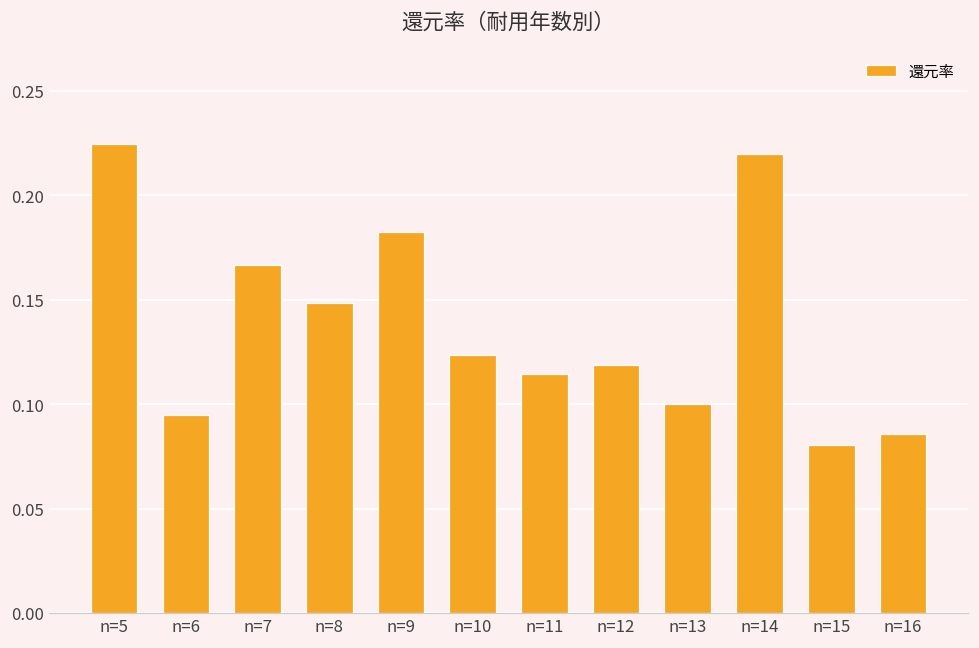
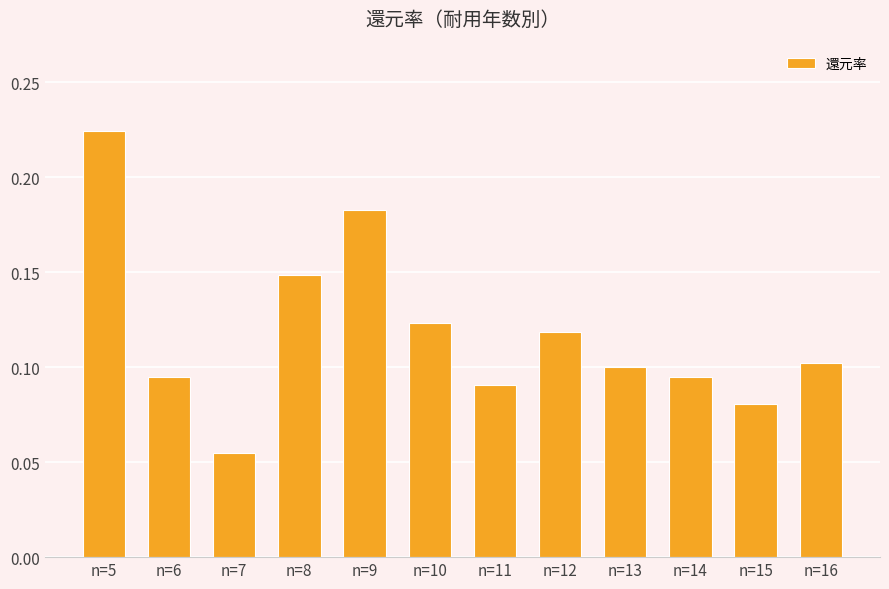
  {
    "n=5": 0.225,
    "n=6": 0.095,
-   "n=7": 0.167,
+   "n=7": 0.055,
    "n=8": 0.149,
    "n=9": 0.183,
    "n=10": 0.123,
-   "n=11": 0.114,
+   "n=11": 0.091,
    "n=12": 0.119,
    "n=13": 0.100,
-   "n=14": 0.220,
+   "n=14": 0.095,
    "n=15": 0.080,
-   "n=16": 0.086
+   "n=16": 0.102
  }
